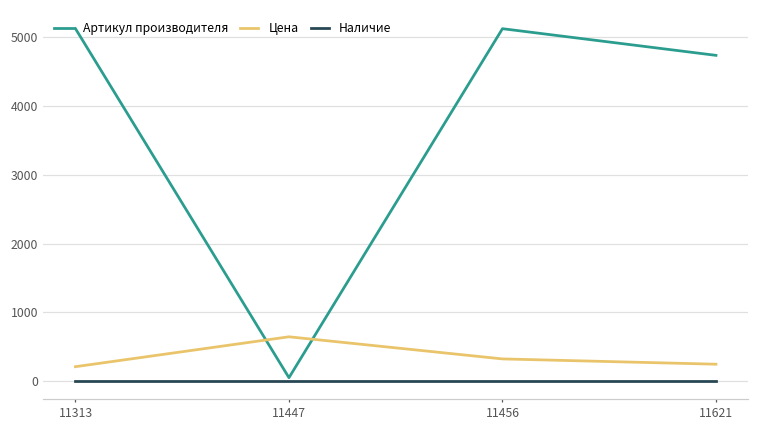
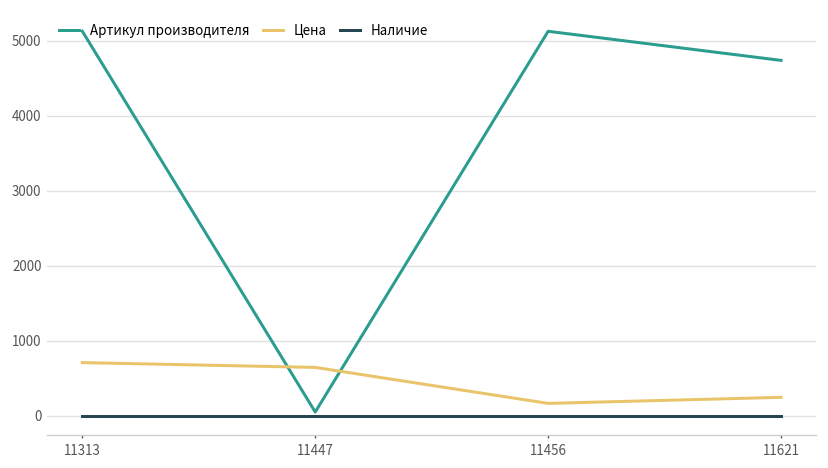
  {
    "Артикул производителя": {
      "11313": 5100,
      "11447": 0,
      "11456": 5100,
      "11621": 4700
    },
    "Цена": {
-     "11313": 200,
+     "11313": 700,
      "11447": 600,
-     "11456": 300,
+     "11456": 200,
      "11621": 200
    },
    "Наличие": {
      "11313": 0,
      "11447": 0,
      "11456": 0,
      "11621": 0
    }
  }
